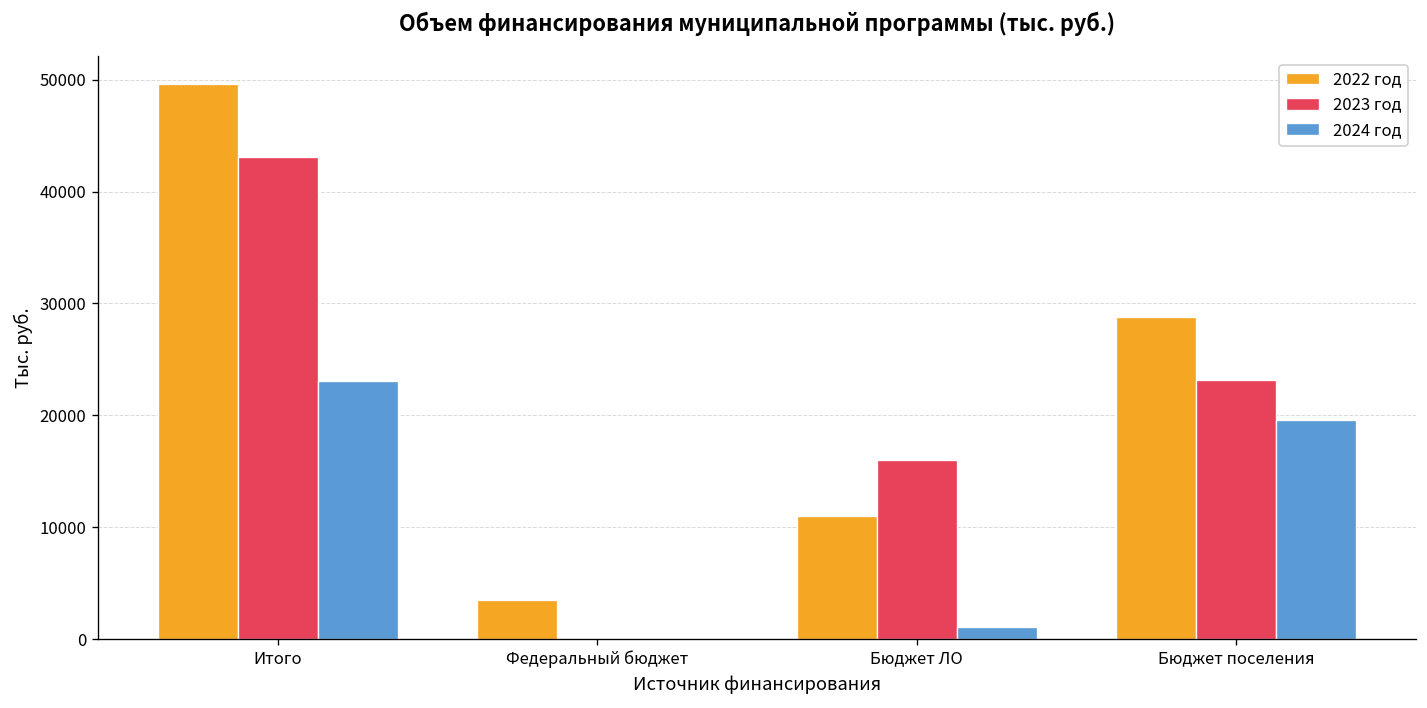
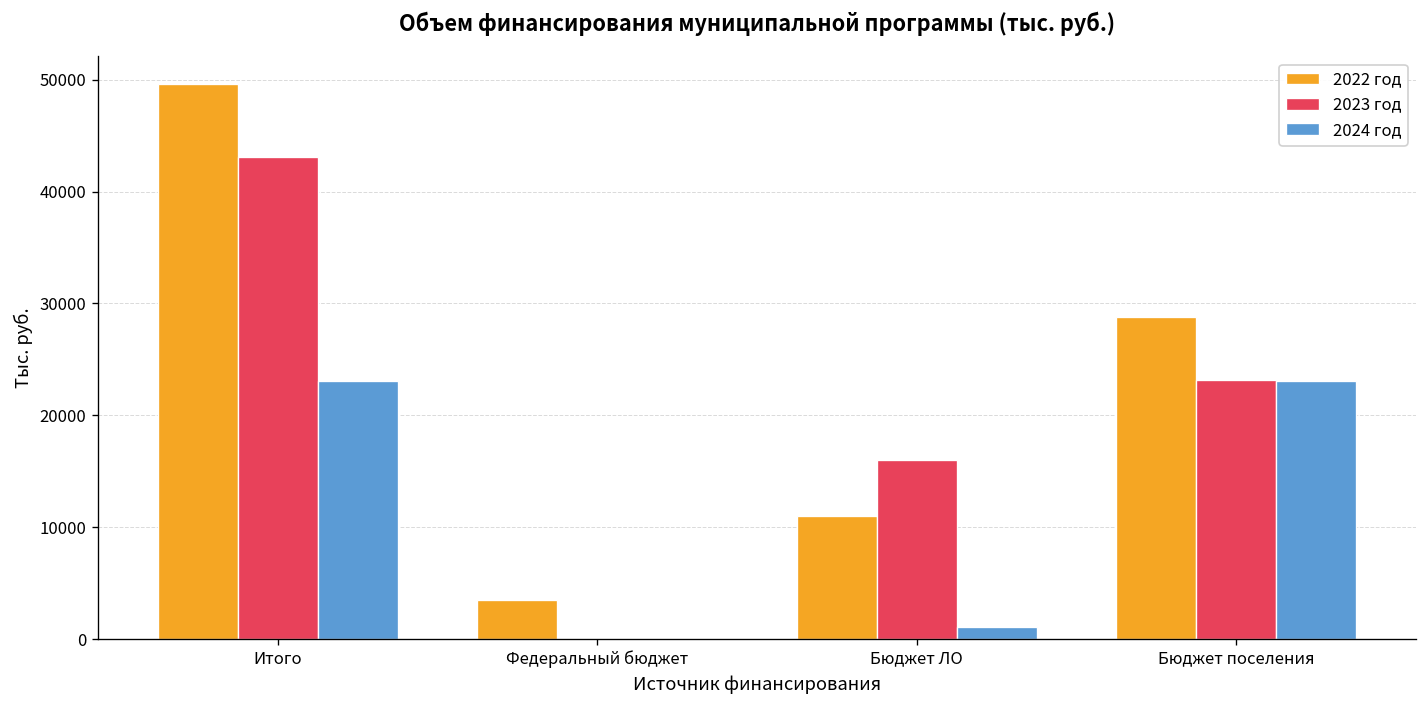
  {
    "2022 год": {
      "Итого": 50000,
      "Федеральный бюджет": 4000,
      "Бюджет ЛО": 11000,
      "Бюджет поселения": 29000
    },
    "2023 год": {
      "Итого": 43000,
      "Федеральный бюджет": 0,
      "Бюджет ЛО": 16000,
      "Бюджет поселения": 23000
    },
    "2024 год": {
      "Итого": 23000,
      "Федеральный бюджет": 0,
      "Бюджет ЛО": 1000,
-     "Бюджет поселения": 20000
+     "Бюджет поселения": 23000
    }
  }
